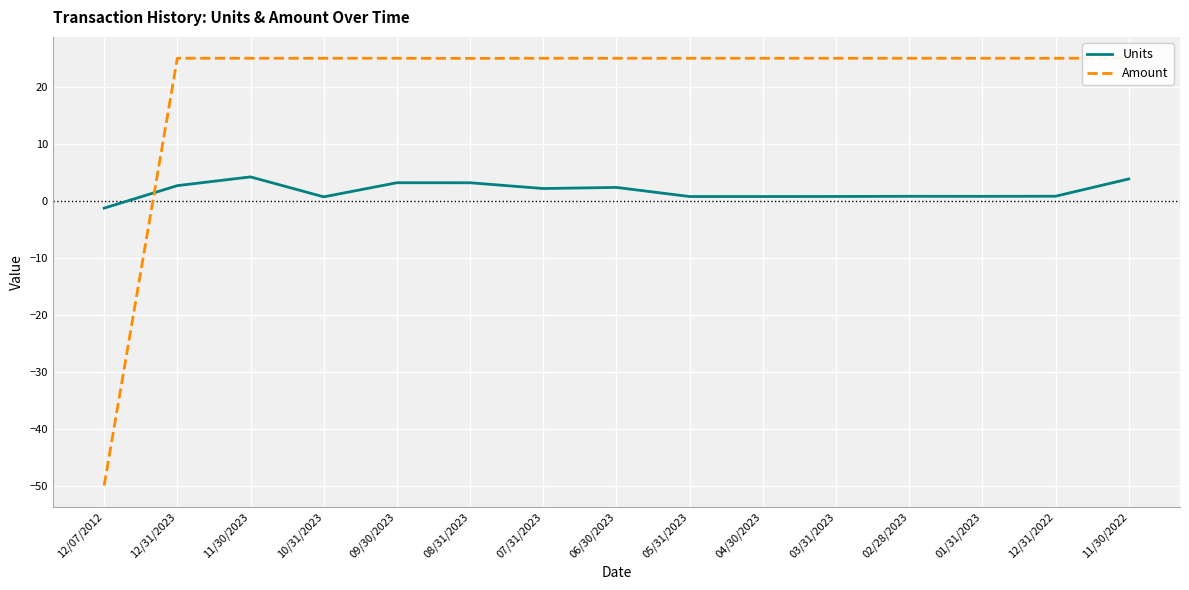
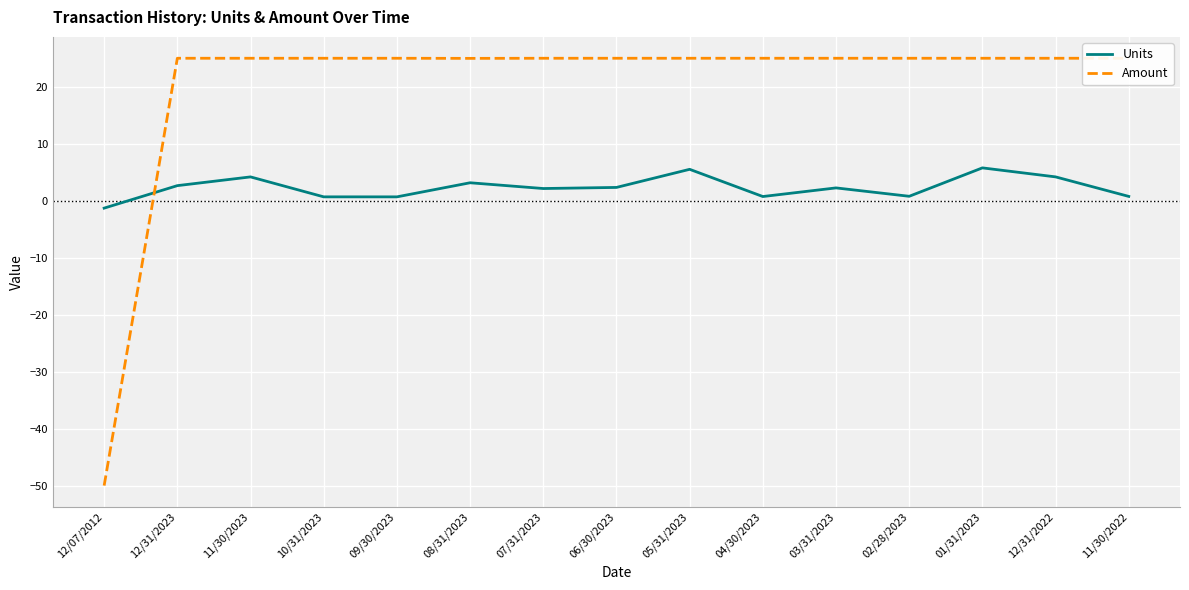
  {
    "Units": {
      "12/07/2012": -1,
      "12/31/2023": 3,
      "11/30/2023": 4,
      "10/31/2023": 1,
-     "09/30/2023": 3,
+     "09/30/2023": 1,
      "08/31/2023": 3,
      "07/31/2023": 2,
      "06/30/2023": 2,
-     "05/31/2023": 1,
+     "05/31/2023": 6,
      "04/30/2023": 1,
-     "03/31/2023": 1,
+     "03/31/2023": 2,
      "02/28/2023": 1,
-     "01/31/2023": 1,
-     "12/31/2022": 1,
-     "11/30/2022": 4
+     "01/31/2023": 6,
+     "12/31/2022": 4,
+     "11/30/2022": 1
    },
    "Amount": {
      "12/07/2012": -50,
      "12/31/2023": 25,
      "11/30/2023": 25,
      "10/31/2023": 25,
      "09/30/2023": 25,
      "08/31/2023": 25,
      "07/31/2023": 25,
      "06/30/2023": 25,
      "05/31/2023": 25,
      "04/30/2023": 25,
      "03/31/2023": 25,
      "02/28/2023": 25,
      "01/31/2023": 25,
      "12/31/2022": 25
    }
  }
